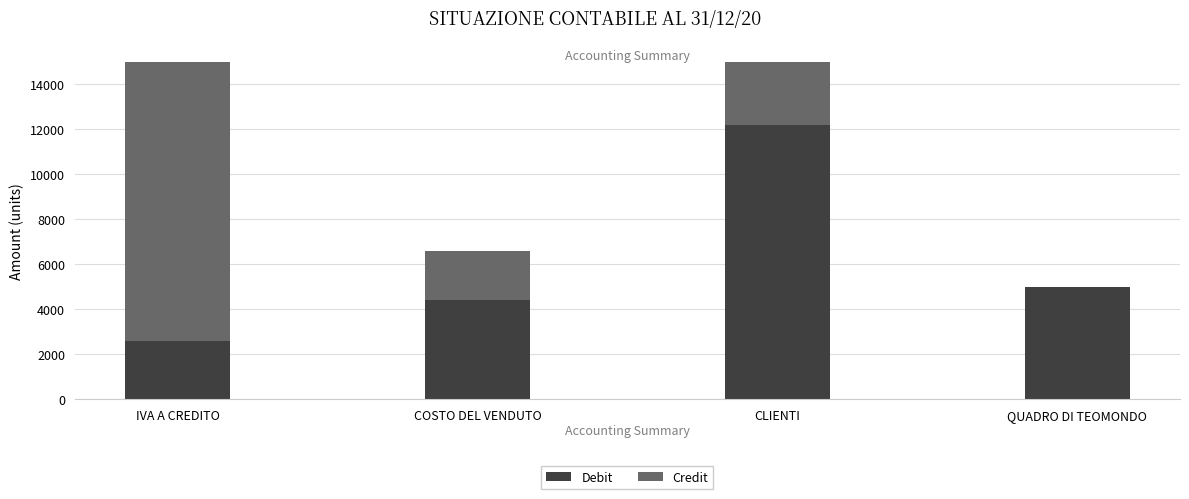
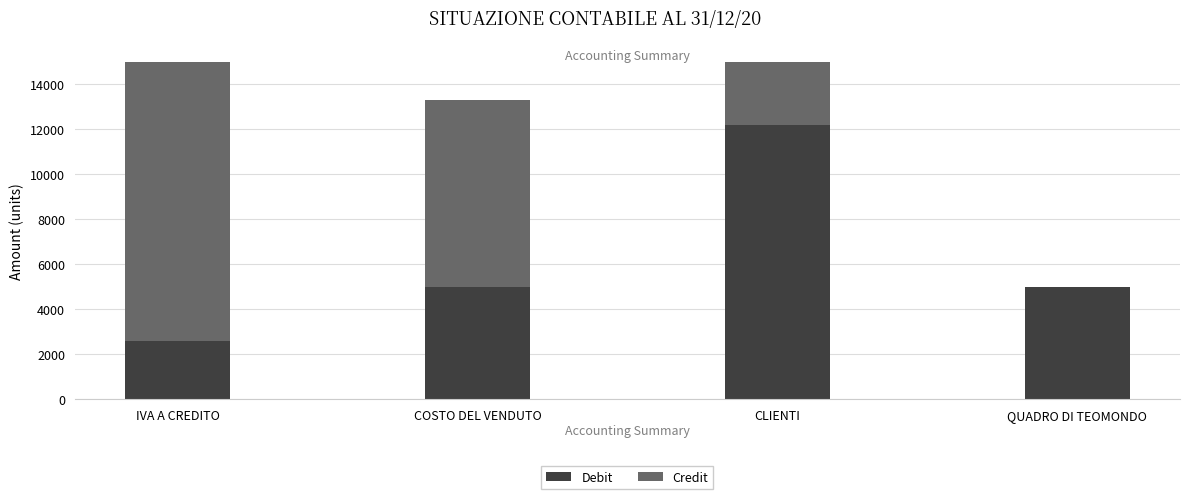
  {
    "Debit": {
      "IVA A CREDITO": 2600,
-     "COSTO DEL VENDUTO": 4400,
+     "COSTO DEL VENDUTO": 5000,
      "CLIENTI": 12200,
      "QUADRO DI TEOMONDO": 5000
    },
    "Credit": {
-     "COSTO DEL VENDUTO": 2200,
+     "COSTO DEL VENDUTO": 8300,
      "QUADRO DI TEOMONDO": 0
    }
  }
